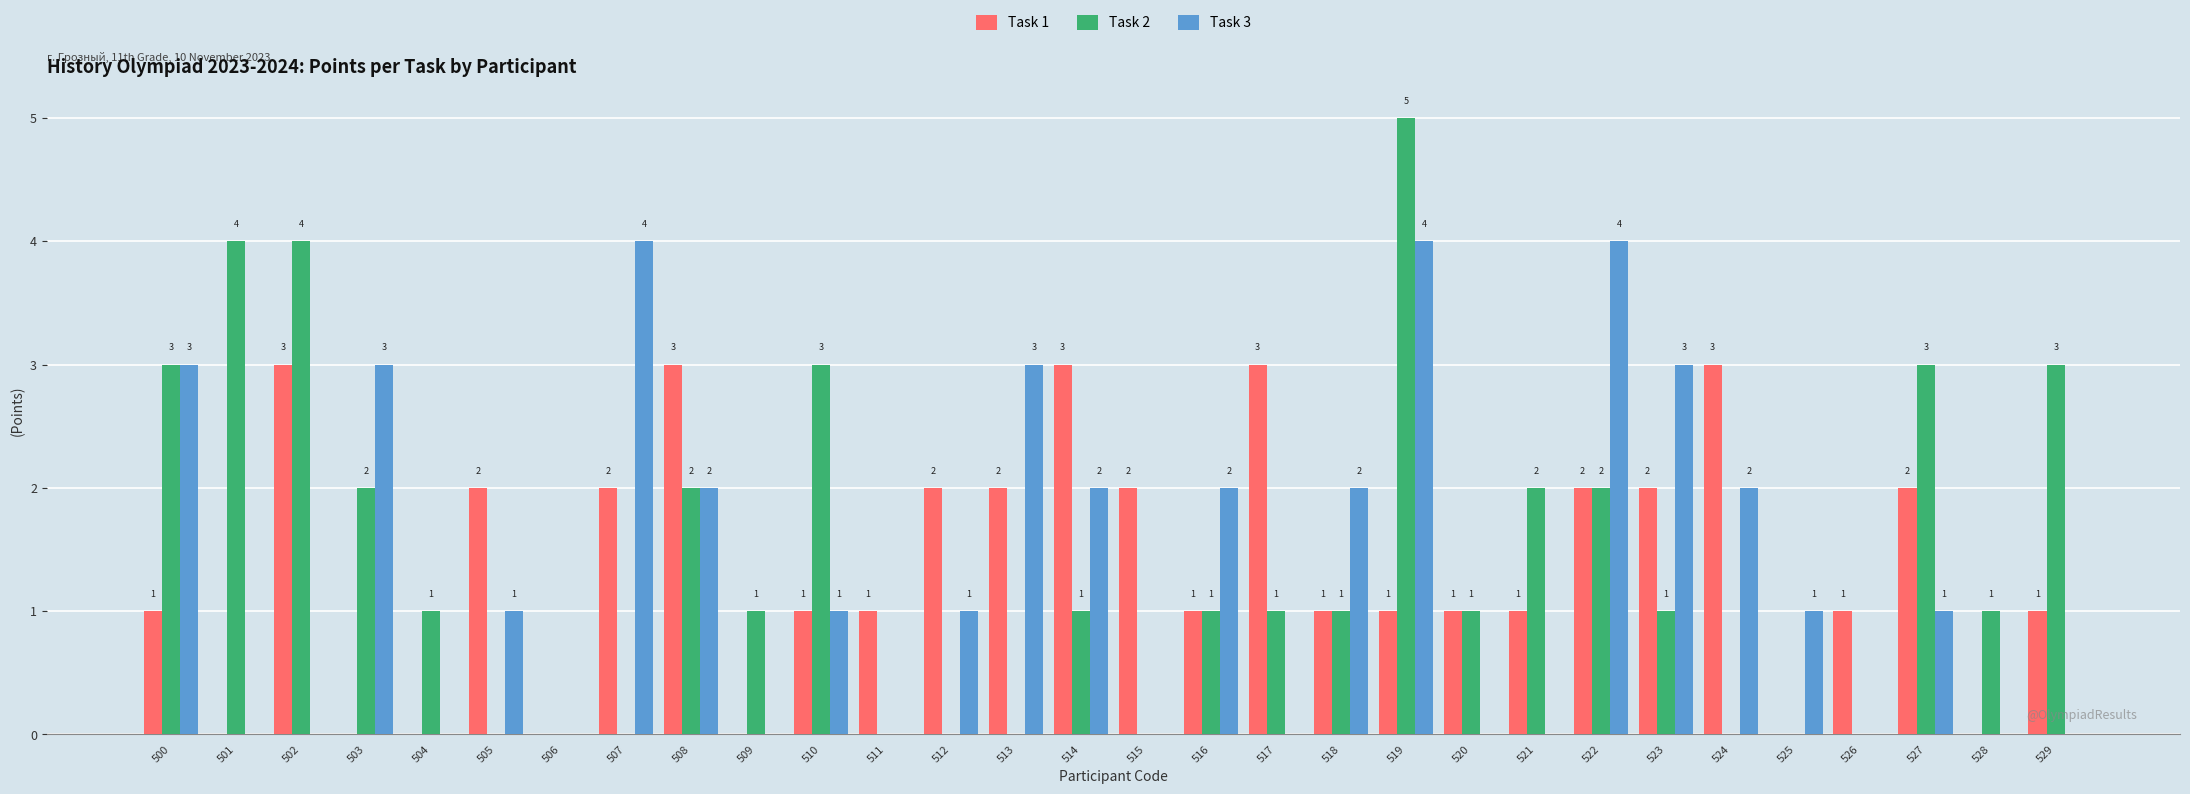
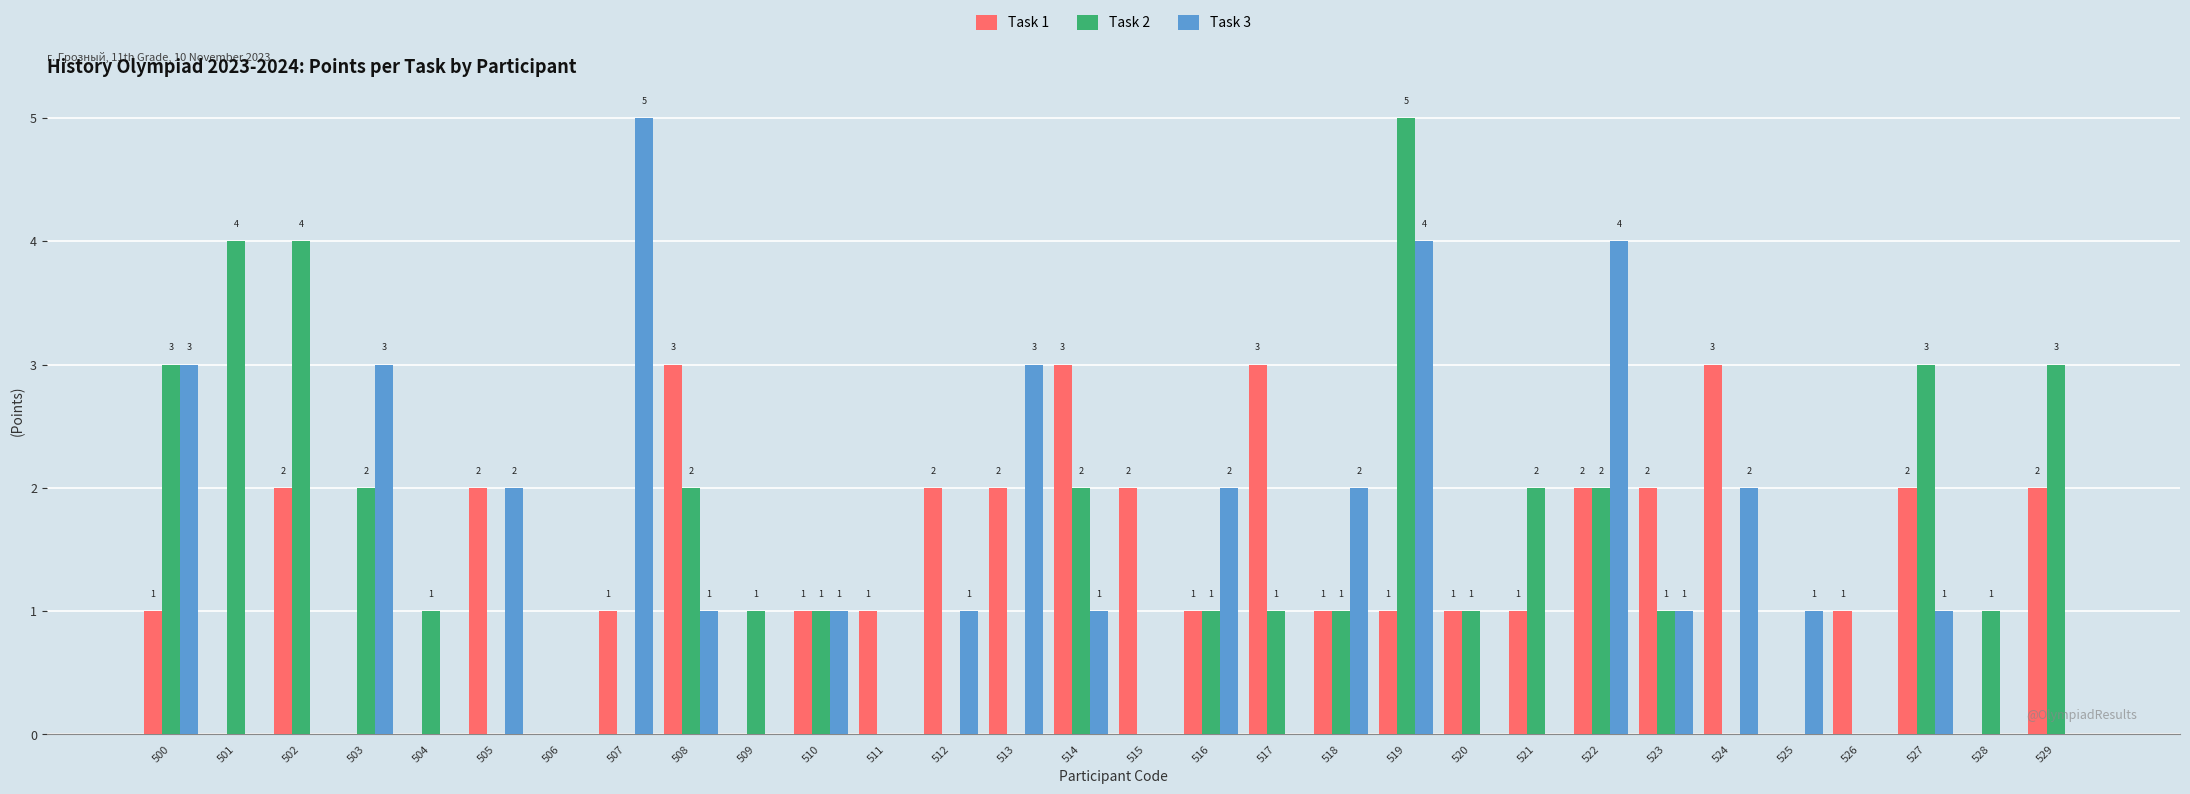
  {
    "Task 1": {
      "500": 1,
-     "502": 3,
+     "502": 2,
      "505": 2,
-     "507": 2,
+     "507": 1,
      "508": 3,
      "510": 1,
      "511": 1,
      "512": 2,
      "513": 2,
      "514": 3,
      "515": 2,
      "516": 1,
      "517": 3,
      "518": 1,
      "519": 1,
      "520": 1,
      "521": 1,
      "522": 2,
      "523": 2,
      "524": 3,
      "526": 1,
      "527": 2,
-     "529": 1
+     "529": 2
    },
    "Task 2": {
      "500": 3,
      "501": 4,
      "502": 4,
      "503": 2,
      "504": 1,
      "508": 2,
      "509": 1,
-     "510": 3,
-     "514": 1,
+     "510": 1,
+     "514": 2,
      "516": 1,
      "517": 1,
      "518": 1,
      "519": 5,
      "520": 1,
      "521": 2,
      "522": 2,
      "523": 1,
      "527": 3,
      "528": 1,
      "529": 3
    },
    "Task 3": {
      "500": 3,
      "503": 3,
-     "505": 1,
-     "507": 4,
-     "508": 2,
+     "505": 2,
+     "507": 5,
+     "508": 1,
      "510": 1,
      "512": 1,
      "513": 3,
-     "514": 2,
+     "514": 1,
      "516": 2,
      "518": 2,
      "519": 4,
      "522": 4,
-     "523": 3,
+     "523": 1,
      "524": 2,
      "525": 1,
      "527": 1
    }
  }
